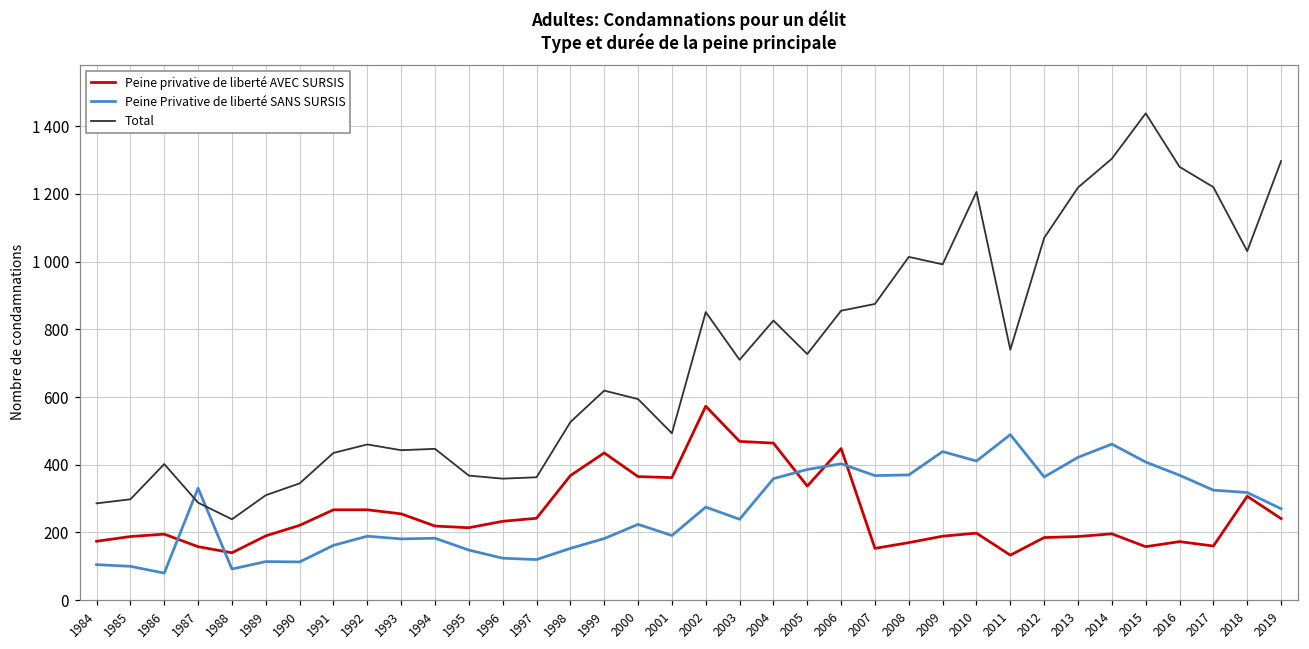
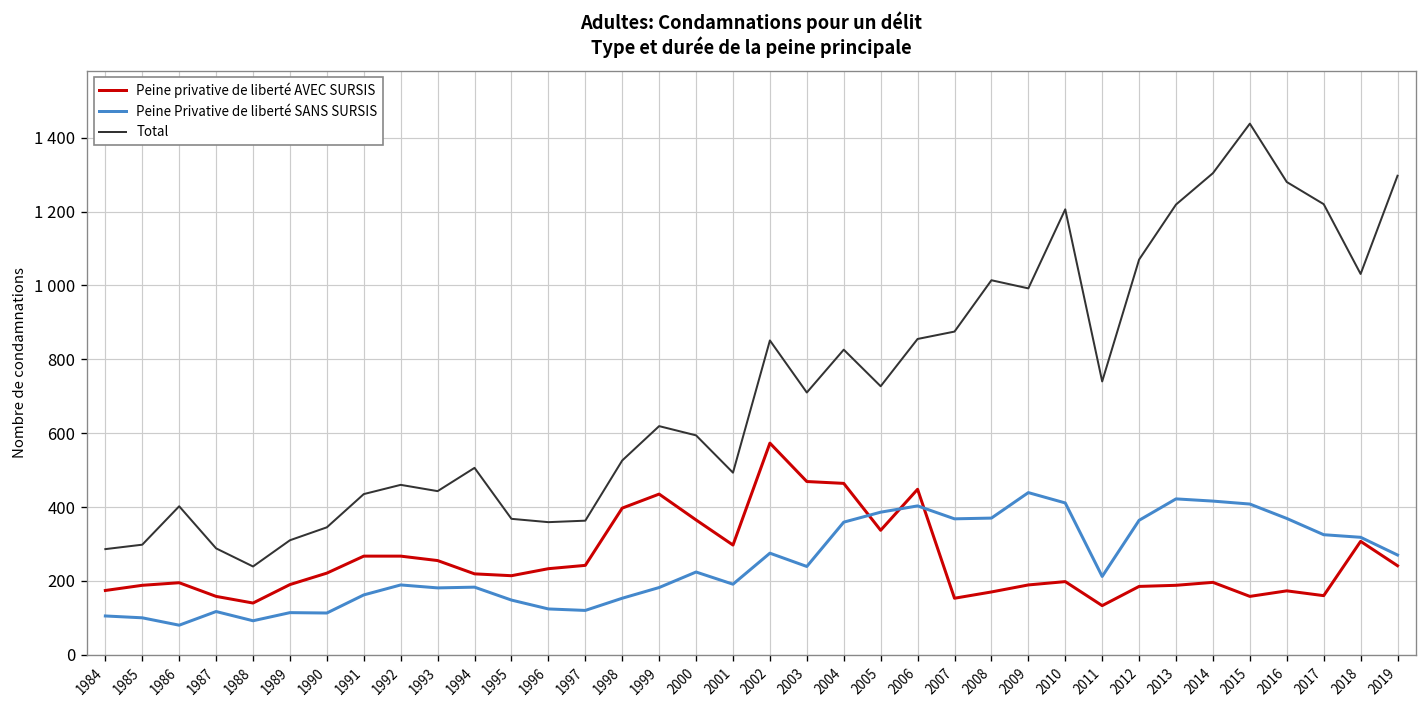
  {
    "Peine privative de liberté AVEC SURSIS": {
      "1984": 170,
      "1985": 190,
      "1986": 200,
      "1987": 160,
      "1988": 140,
      "1989": 190,
      "1990": 220,
      "1991": 270,
      "1992": 270,
      "1993": 260,
      "1994": 220,
      "1995": 210,
      "1996": 230,
      "1997": 240,
-     "1998": 370,
+     "1998": 400,
      "1999": 440,
      "2000": 370,
-     "2001": 360,
+     "2001": 300,
      "2002": 570,
      "2003": 470,
      "2004": 460,
      "2005": 340,
      "2006": 450,
      "2007": 150,
      "2008": 170,
      "2009": 190,
      "2010": 200,
      "2011": 130,
      "2012": 190,
      "2013": 190,
      "2014": 200,
      "2015": 160,
      "2016": 170,
      "2017": 160,
      "2018": 310,
      "2019": 240
    },
    "Peine Privative de liberté SANS SURSIS": {
      "1984": 110,
      "1985": 100,
      "1986": 80,
-     "1987": 330,
+     "1987": 120,
      "1988": 90,
      "1989": 110,
      "1990": 110,
      "1991": 160,
      "1992": 190,
      "1993": 180,
      "1994": 180,
      "1995": 150,
      "1996": 120,
      "1997": 120,
      "1998": 150,
      "1999": 180,
      "2000": 220,
      "2001": 190,
      "2002": 280,
      "2003": 240,
      "2004": 360,
      "2005": 390,
      "2006": 400,
      "2007": 370,
      "2008": 370,
      "2009": 440,
      "2010": 410,
-     "2011": 490,
+     "2011": 210,
      "2012": 360,
      "2013": 420,
-     "2014": 460,
+     "2014": 420,
      "2015": 410,
      "2016": 370,
      "2017": 330,
      "2018": 320,
      "2019": 270
    },
    "Total": {
      "1984": 290,
      "1985": 300,
      "1986": 400,
      "1987": 290,
      "1988": 240,
      "1989": 310,
      "1990": 350,
      "1991": 440,
      "1992": 460,
      "1993": 440,
-     "1994": 450,
+     "1994": 510,
      "1995": 370,
      "1996": 360,
      "1997": 360,
      "1998": 530,
      "1999": 620,
      "2000": 590,
      "2001": 490,
      "2002": 850,
      "2003": 710,
      "2004": 830,
      "2005": 730,
      "2006": 860,
      "2007": 880,
      "2008": 1010,
      "2009": 990,
      "2010": 1210,
      "2011": 740,
      "2012": 1070,
      "2013": 1220,
      "2014": 1300,
      "2015": 1440,
      "2016": 1280,
      "2017": 1220,
      "2018": 1030,
      "2019": 1300
    }
  }
